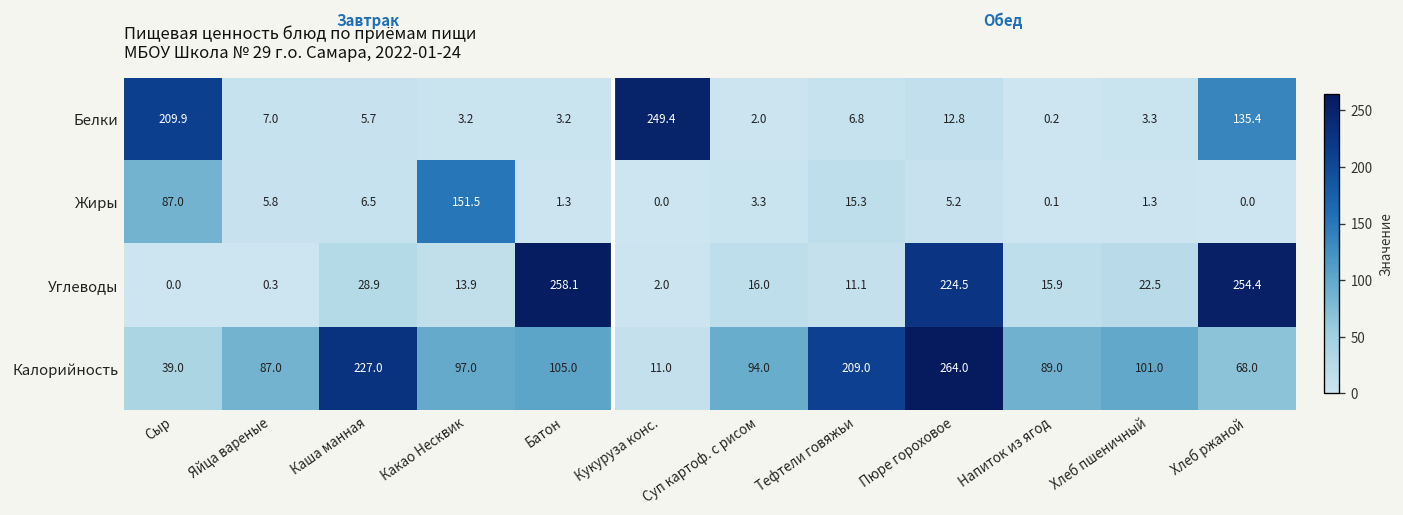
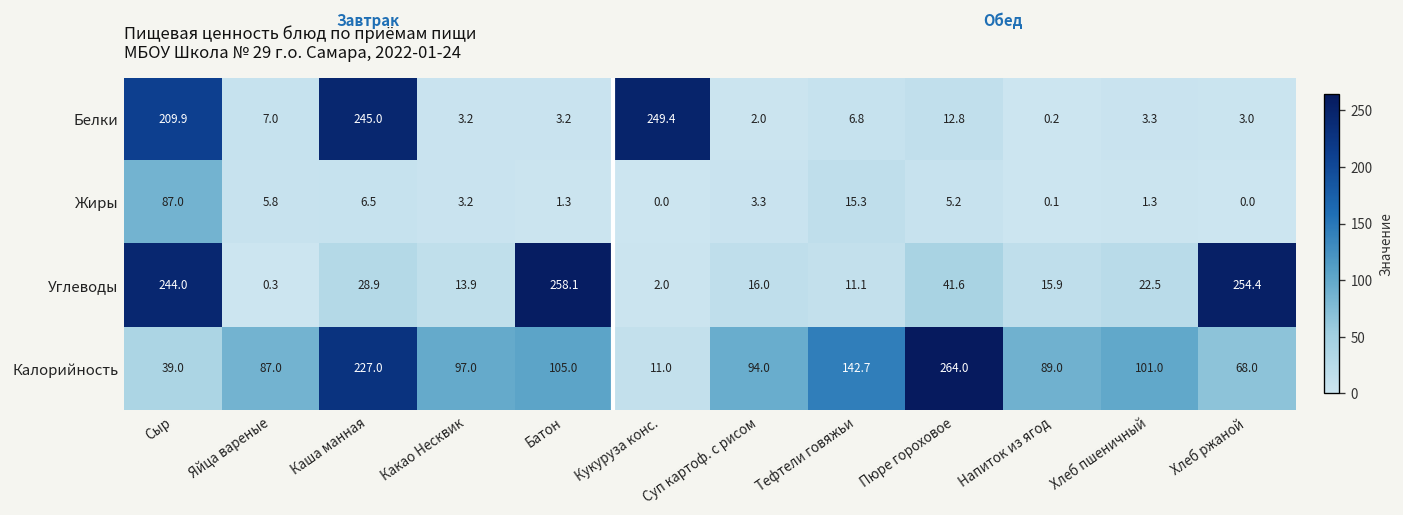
  {
    "Белки": {
      "Сыр": 209.9,
      "Яйца вареные": 7.0,
-     "Каша манная": 5.7,
+     "Каша манная": 245.0,
      "Какао Несквик": 3.2,
      "Батон": 3.2,
      "Кукуруза конс.": 249.4,
      "Суп картоф. с рисом": 2.0,
      "Тефтели говяжьи": 6.8,
      "Пюре гороховое": 12.8,
      "Напиток из ягод": 0.2,
      "Хлеб пшеничный": 3.3,
-     "Хлеб ржаной": 135.4
+     "Хлеб ржаной": 3.0
    },
    "Жиры": {
      "Сыр": 87.0,
      "Яйца вареные": 5.8,
      "Каша манная": 6.5,
-     "Какао Несквик": 151.5,
+     "Какао Несквик": 3.2,
      "Батон": 1.3,
      "Кукуруза конс.": 0.0,
      "Суп картоф. с рисом": 3.3,
      "Тефтели говяжьи": 15.3,
      "Пюре гороховое": 5.2,
      "Напиток из ягод": 0.1,
      "Хлеб пшеничный": 1.3,
      "Хлеб ржаной": 0.0
    },
    "Углеводы": {
-     "Сыр": 0.0,
+     "Сыр": 244.0,
      "Яйца вареные": 0.3,
      "Каша манная": 28.9,
      "Какао Несквик": 13.9,
      "Батон": 258.1,
      "Кукуруза конс.": 2.0,
      "Суп картоф. с рисом": 16.0,
      "Тефтели говяжьи": 11.1,
-     "Пюре гороховое": 224.5,
+     "Пюре гороховое": 41.6,
      "Напиток из ягод": 15.9,
      "Хлеб пшеничный": 22.5,
      "Хлеб ржаной": 254.4
    },
    "Калорийность": {
      "Сыр": 39.0,
      "Яйца вареные": 87.0,
      "Каша манная": 227.0,
      "Какао Несквик": 97.0,
      "Батон": 105.0,
      "Кукуруза конс.": 11.0,
      "Суп картоф. с рисом": 94.0,
-     "Тефтели говяжьи": 209.0,
+     "Тефтели говяжьи": 142.7,
      "Пюре гороховое": 264.0,
      "Напиток из ягод": 89.0,
      "Хлеб пшеничный": 101.0,
      "Хлеб ржаной": 68.0
    }
  }
